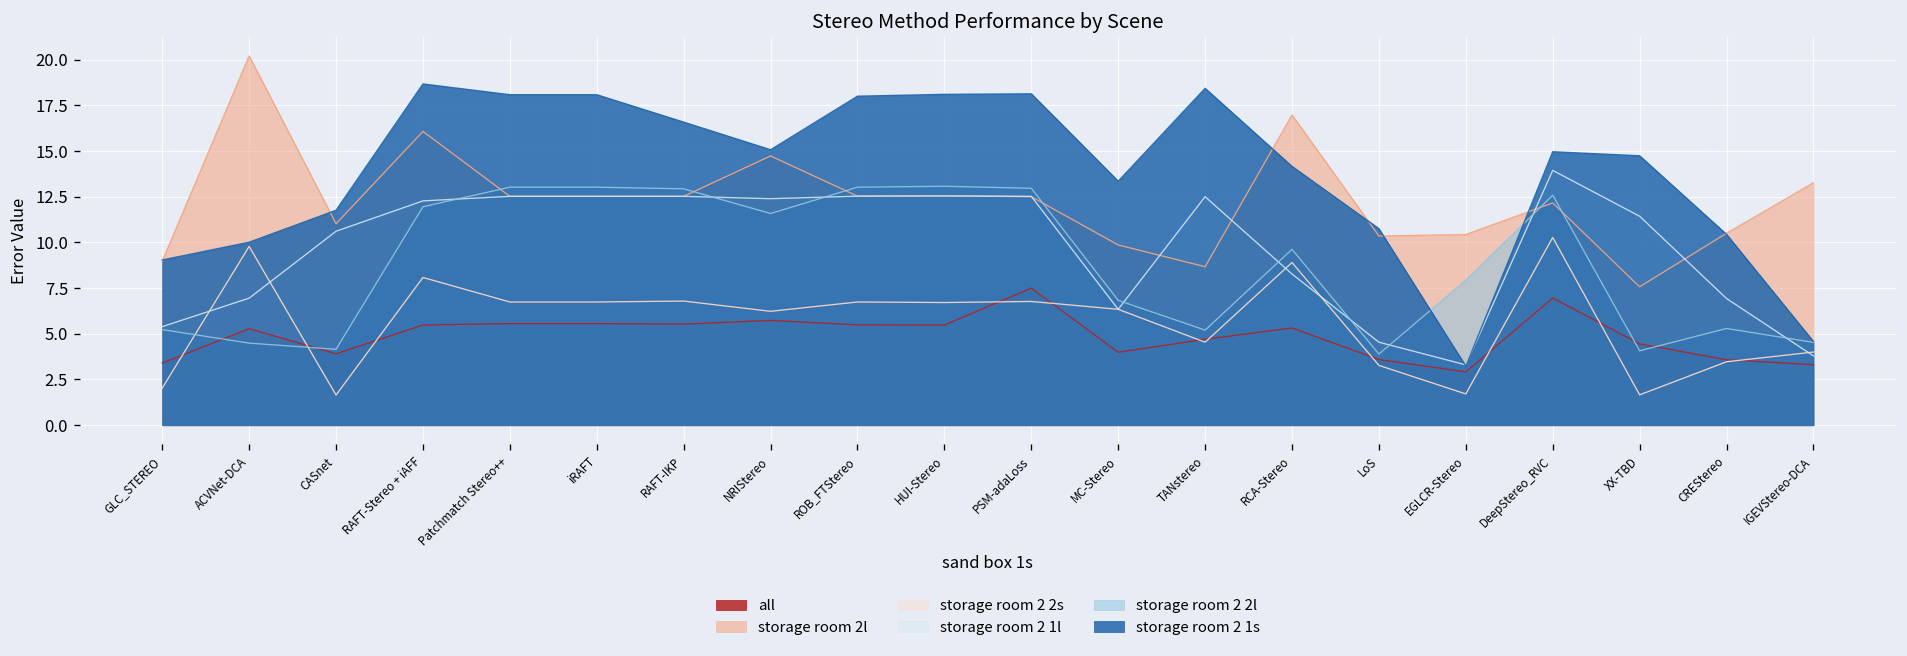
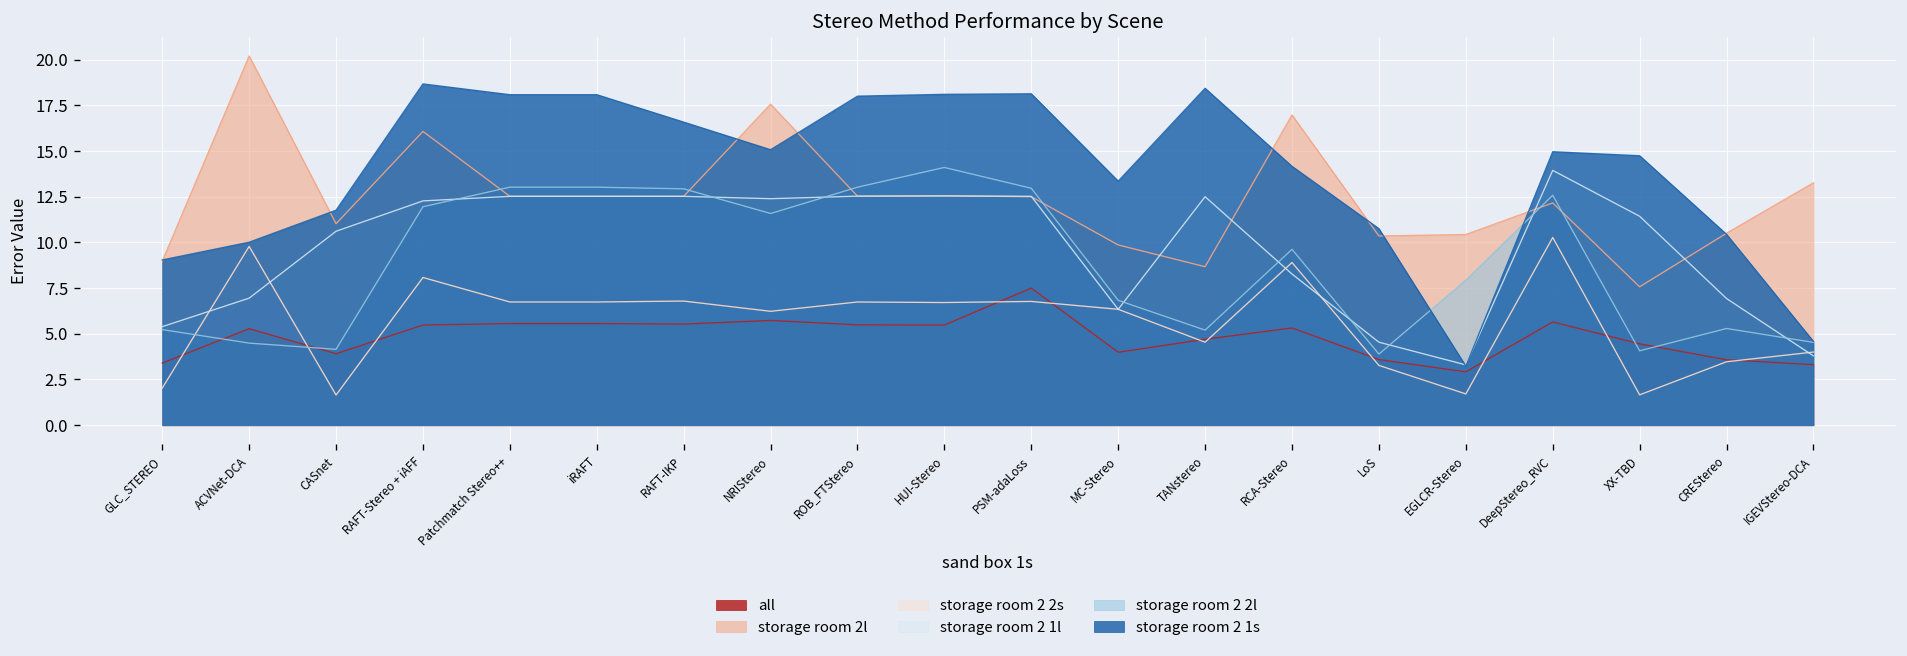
  {
    "all": {
      "GLC_STEREO": 3.4,
      "ACVNet-DCA": 5.3,
      "CASnet": 3.9,
      "RAFT-Stereo + iAFF": 5.5,
      "Patchmatch Stereo++": 5.6,
      "iRAFT": 5.6,
      "RAFT-IKP": 5.5,
      "NRIStereo": 5.7,
      "ROB_FTStereo": 5.5,
      "HUI-Stereo": 5.5,
      "PSM-adaLoss": 7.5,
      "MC-Stereo": 4.0,
      "RCA-Stereo": 5.3,
      "LoS": 3.6,
      "EGLCR-Stereo": 2.9,
-     "DeepStereo_RVC": 7.0,
+     "DeepStereo_RVC": 5.7,
      "XX-TBD": 4.5,
      "IGEVStereo-DCA": 3.3
    },
    "storage room 2l": {
      "ACVNet-DCA": 20.2,
      "CASnet": 11.0,
      "RAFT-Stereo + iAFF": 16.1,
-     "NRIStereo": 14.7,
+     "NRIStereo": 17.6,
      "MC-Stereo": 9.9,
      "TANstereo": 8.7,
      "RCA-Stereo": 17.0,
      "LoS": 10.4,
      "EGLCR-Stereo": 10.4,
      "DeepStereo_RVC": 12.2,
      "XX-TBD": 7.6,
      "IGEVStereo-DCA": 13.3
    },
    "storage room 2 2l": {
      "ACVNet-DCA": 4.5,
      "CASnet": 4.2,
      "RAFT-Stereo + iAFF": 12.0,
      "Patchmatch Stereo++": 13.0,
      "iRAFT": 13.0,
      "RAFT-IKP": 12.9,
      "NRIStereo": 11.6,
      "ROB_FTStereo": 13.0,
-     "HUI-Stereo": 13.1,
+     "HUI-Stereo": 14.1,
      "PSM-adaLoss": 13.0,
      "MC-Stereo": 6.8,
      "TANstereo": 5.2,
      "RCA-Stereo": 9.6,
      "LoS": 3.9,
      "EGLCR-Stereo": 7.9,
      "DeepStereo_RVC": 12.6,
      "XX-TBD": 4.1,
      "CREStereo": 5.3
    },
    "storage room 2 1s": {
      "ACVNet-DCA": 10.0,
      "CASnet": 11.8,
      "RAFT-Stereo + iAFF": 18.7,
      "Patchmatch Stereo++": 18.1,
      "iRAFT": 18.1,
      "RAFT-IKP": 16.6,
      "NRIStereo": 15.1,
      "ROB_FTStereo": 18.0,
      "HUI-Stereo": 18.1,
      "PSM-adaLoss": 18.1,
      "MC-Stereo": 13.4,
      "TANstereo": 18.4,
      "RCA-Stereo": 14.2,
      "LoS": 10.8,
      "DeepStereo_RVC": 15.0,
      "XX-TBD": 14.7
    }
  }
